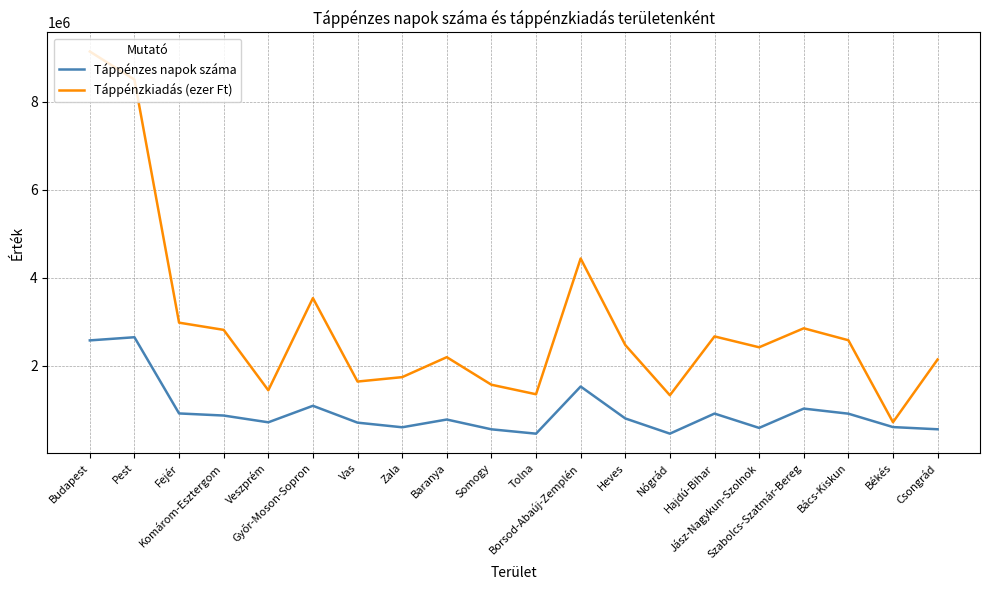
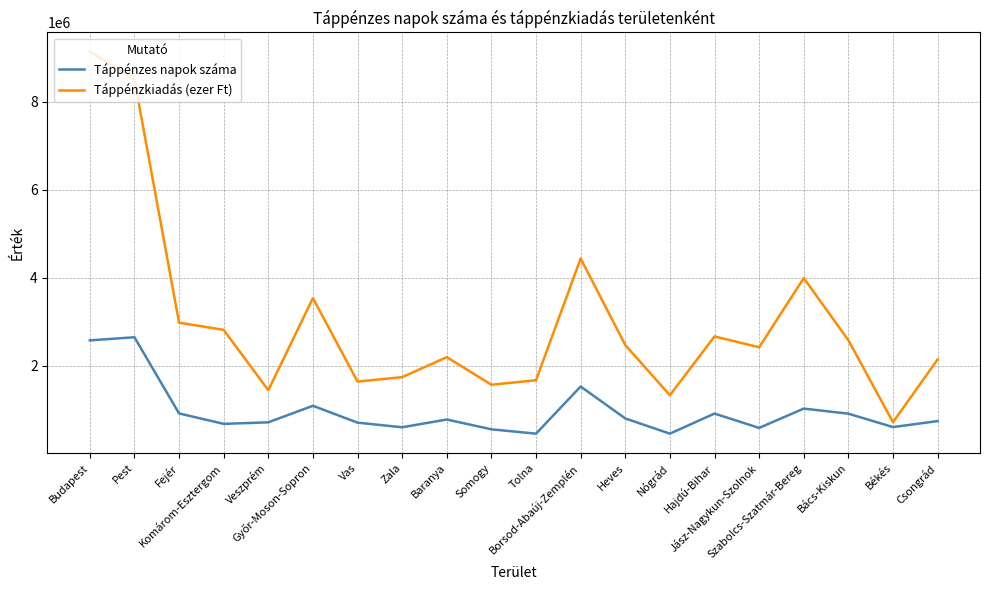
  {
    "Táppénzes napok száma": {
      "Budapest": 2600000,
      "Pest": 2600000,
      "Fejér": 900000,
-     "Komárom-Esztergom": 900000,
+     "Komárom-Esztergom": 700000,
      "Veszprém": 700000,
      "Győr-Moson-Sopron": 1100000,
      "Vas": 700000,
      "Zala": 600000,
      "Baranya": 800000,
      "Somogy": 600000,
      "Tolna": 500000,
      "Borsod-Abaúj-Zemplén": 1500000,
      "Heves": 800000,
      "Nógrád": 500000,
      "Hajdú-Bihar": 900000,
      "Jász-Nagykun-Szolnok": 600000,
      "Szabolcs-Szatmár-Bereg": 1000000,
      "Bács-Kiskun": 900000,
      "Békés": 600000,
-     "Csongrád": 600000
+     "Csongrád": 700000
    },
    "Táppénzkiadás (ezer Ft)": {
      "Fejér": 3000000,
      "Komárom-Esztergom": 2800000,
      "Veszprém": 1400000,
      "Győr-Moson-Sopron": 3500000,
      "Vas": 1600000,
      "Zala": 1700000,
      "Baranya": 2200000,
      "Somogy": 1600000,
-     "Tolna": 1300000,
+     "Tolna": 1700000,
      "Borsod-Abaúj-Zemplén": 4400000,
      "Heves": 2500000,
      "Nógrád": 1300000,
      "Hajdú-Bihar": 2700000,
      "Jász-Nagykun-Szolnok": 2400000,
-     "Szabolcs-Szatmár-Bereg": 2800000,
+     "Szabolcs-Szatmár-Bereg": 4000000,
      "Bács-Kiskun": 2600000,
      "Békés": 700000,
      "Csongrád": 2100000
    }
  }
